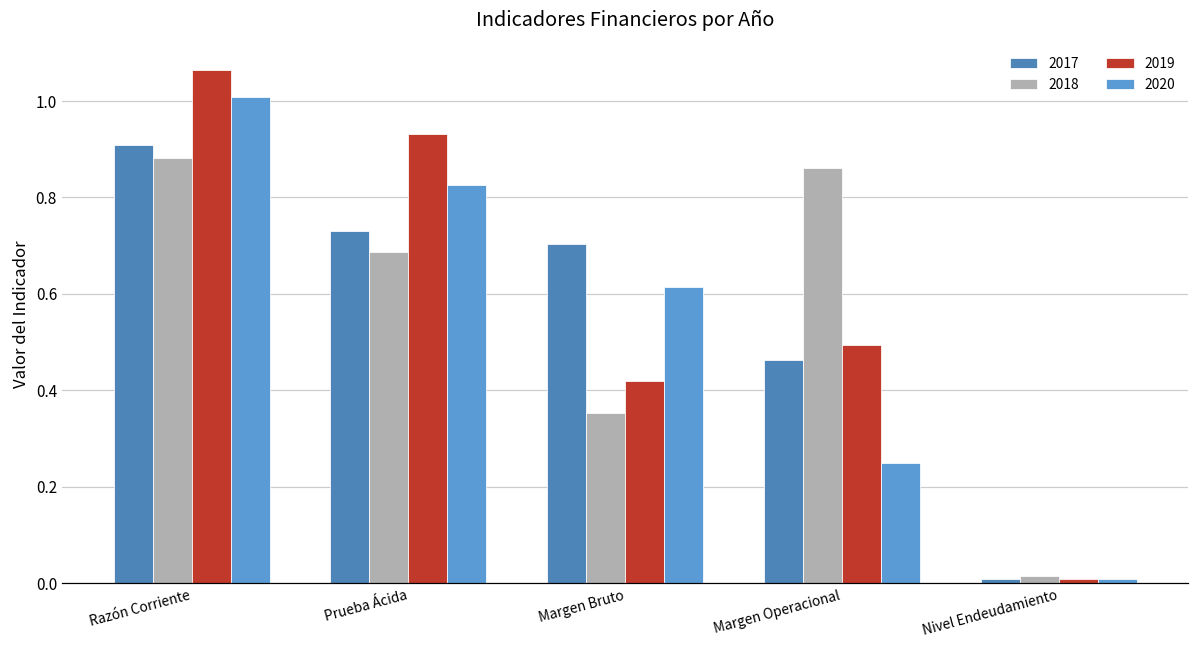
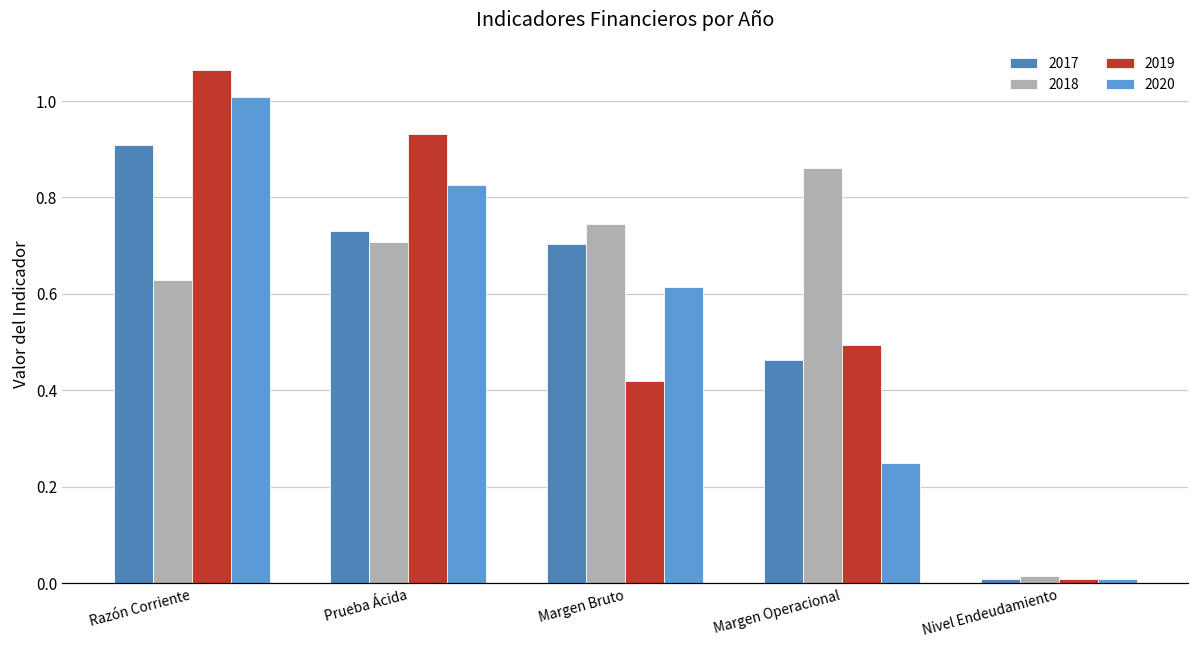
  {
    "2018": {
-     "Razón Corriente": 0.88,
-     "Prueba Ácida": 0.69,
-     "Margen Bruto": 0.35,
+     "Razón Corriente": 0.63,
+     "Prueba Ácida": 0.71,
+     "Margen Bruto": 0.74,
      "Margen Operacional": 0.86,
      "Nivel Endeudamiento": 0.01
    },
    "2019": {
      "Razón Corriente": 1.06,
      "Prueba Ácida": 0.93,
      "Margen Bruto": 0.42,
      "Margen Operacional": 0.49,
      "Nivel Endeudamiento": 0.01
    }
  }
